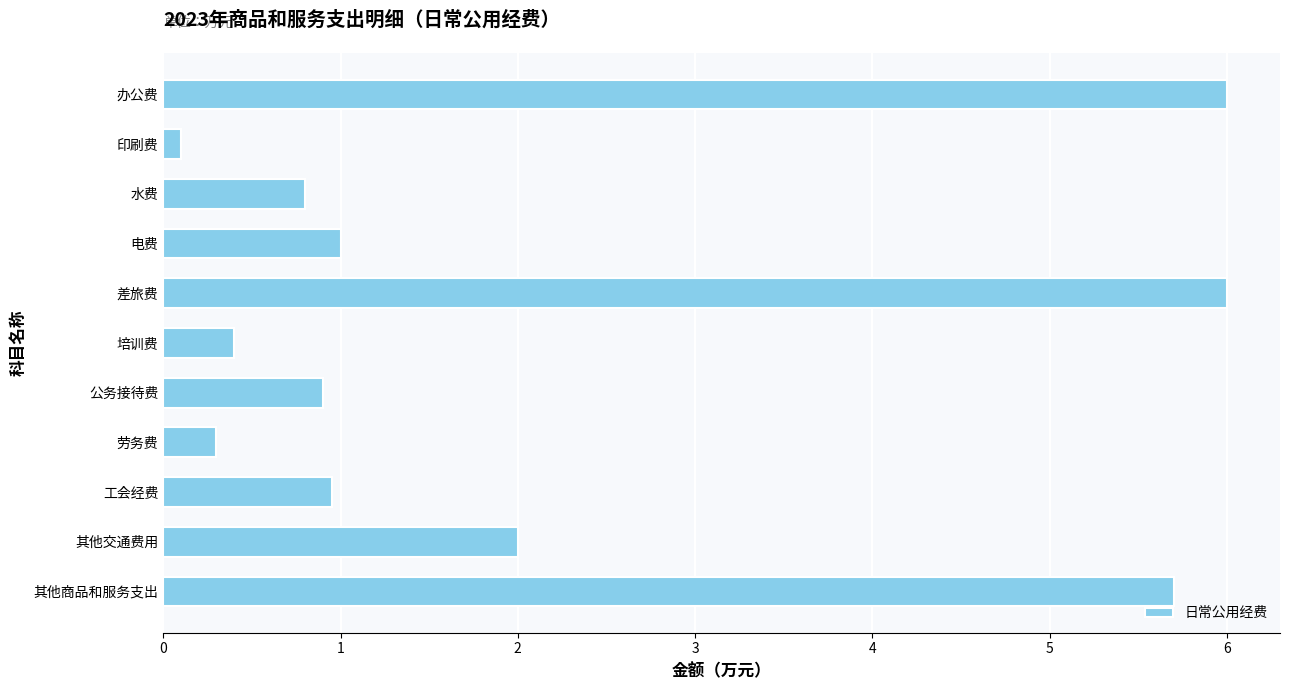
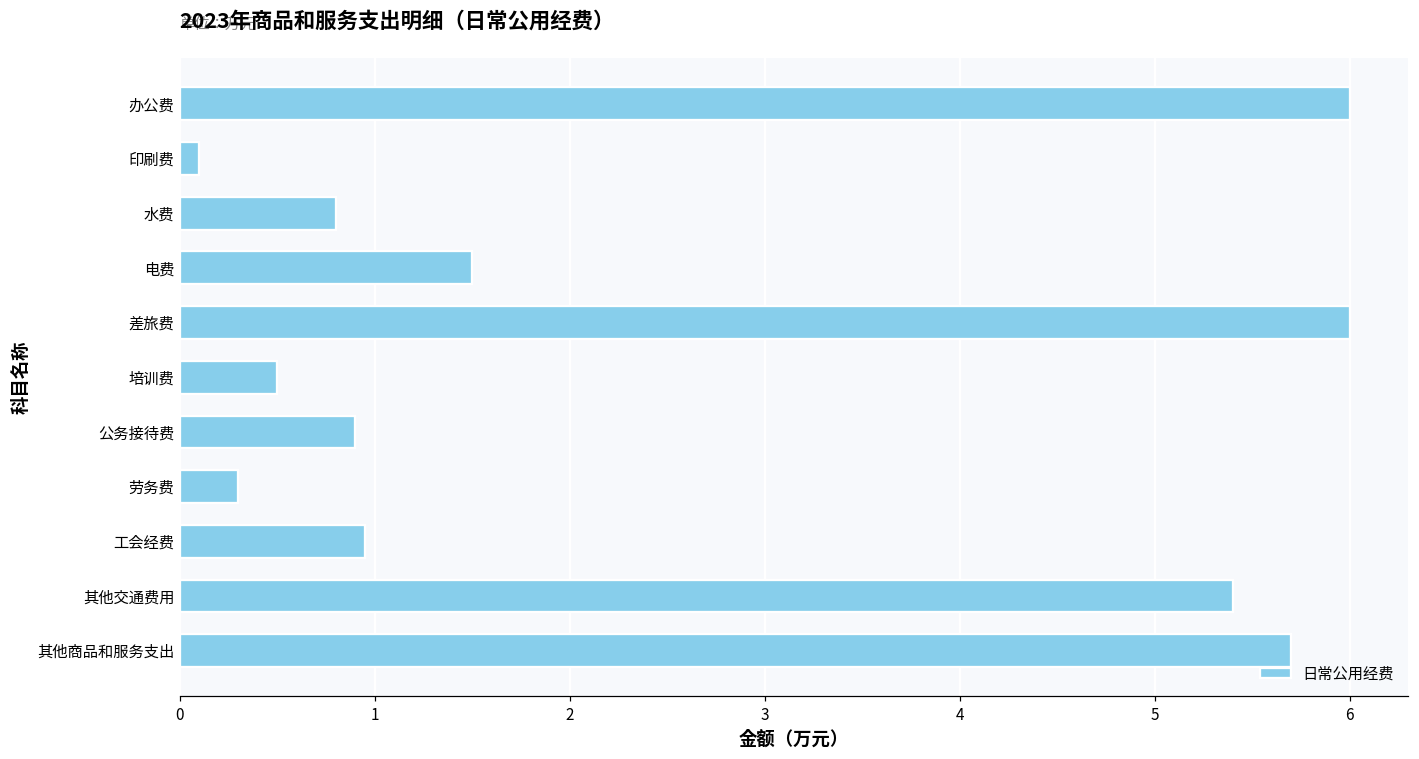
  {
    "办公费": 6.0,
    "印刷费": 0.1,
    "水费": 0.8,
-   "电费": 1.0,
+   "电费": 1.5,
    "差旅费": 6.0,
-   "培训费": 0.4,
+   "培训费": 0.5,
    "公务接待费": 0.9,
    "劳务费": 0.3,
    "工会经费": 0.95,
-   "其他交通费用": 2.0,
+   "其他交通费用": 5.4,
    "其他商品和服务支出": 5.7
  }
